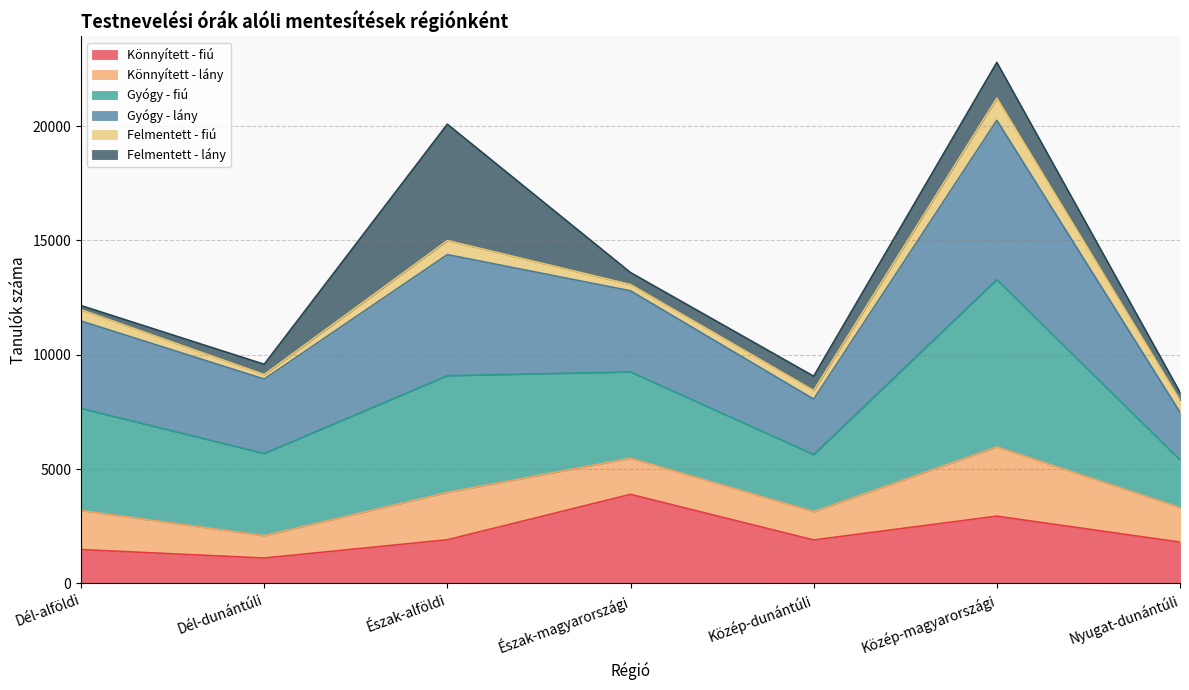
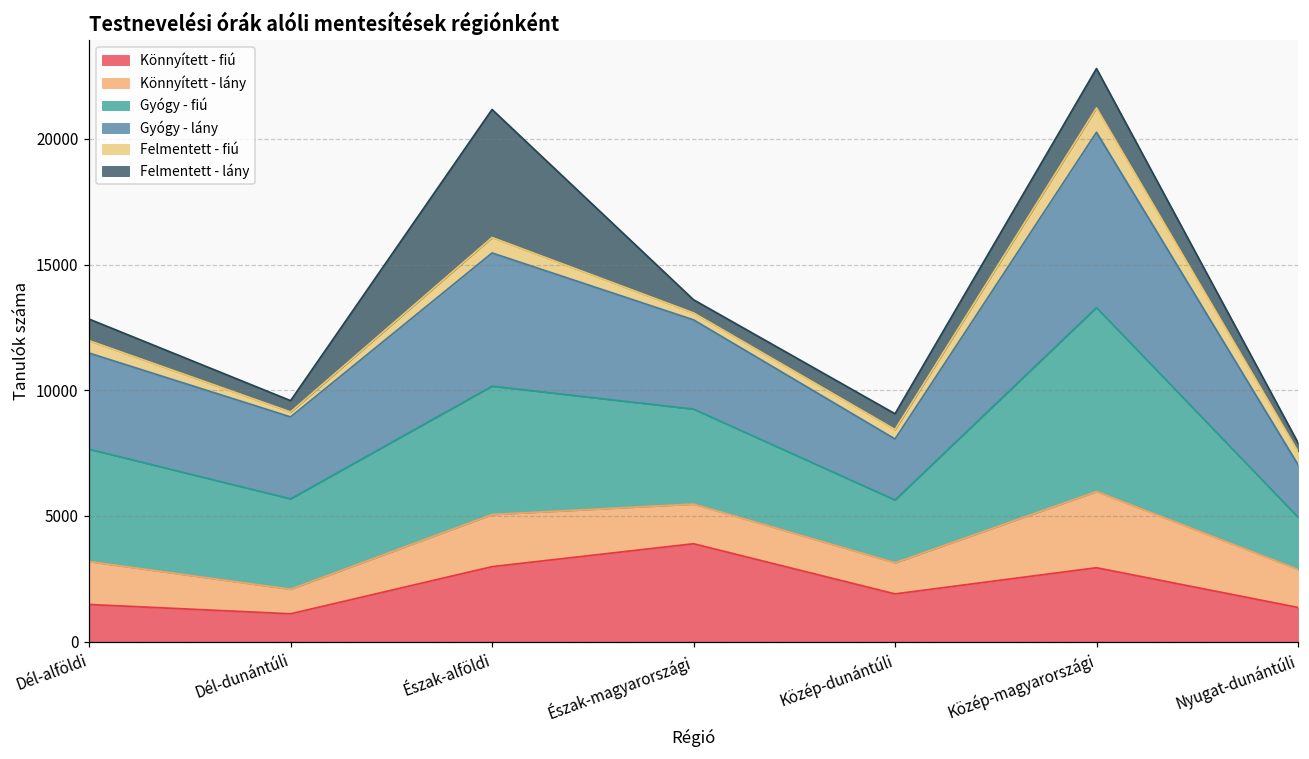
  {
    "Könnyített - fiú": {
      "Dél-alföldi": 1500,
      "Dél-dunántúli": 1100,
-     "Észak-alföldi": 1900,
+     "Észak-alföldi": 3000,
      "Észak-magyarországi": 3900,
      "Közép-dunántúli": 1900,
      "Közép-magyarországi": 2900,
-     "Nyugat-dunántúli": 1800
+     "Nyugat-dunántúli": 1400
    },
    "Felmentett - lány": {
-     "Dél-alföldi": 200,
+     "Dél-alföldi": 900,
      "Dél-dunántúli": 500,
      "Észak-alföldi": 5100,
      "Észak-magyarországi": 500,
      "Közép-dunántúli": 600,
      "Közép-magyarországi": 1600,
      "Nyugat-dunántúli": 400
    }
  }
